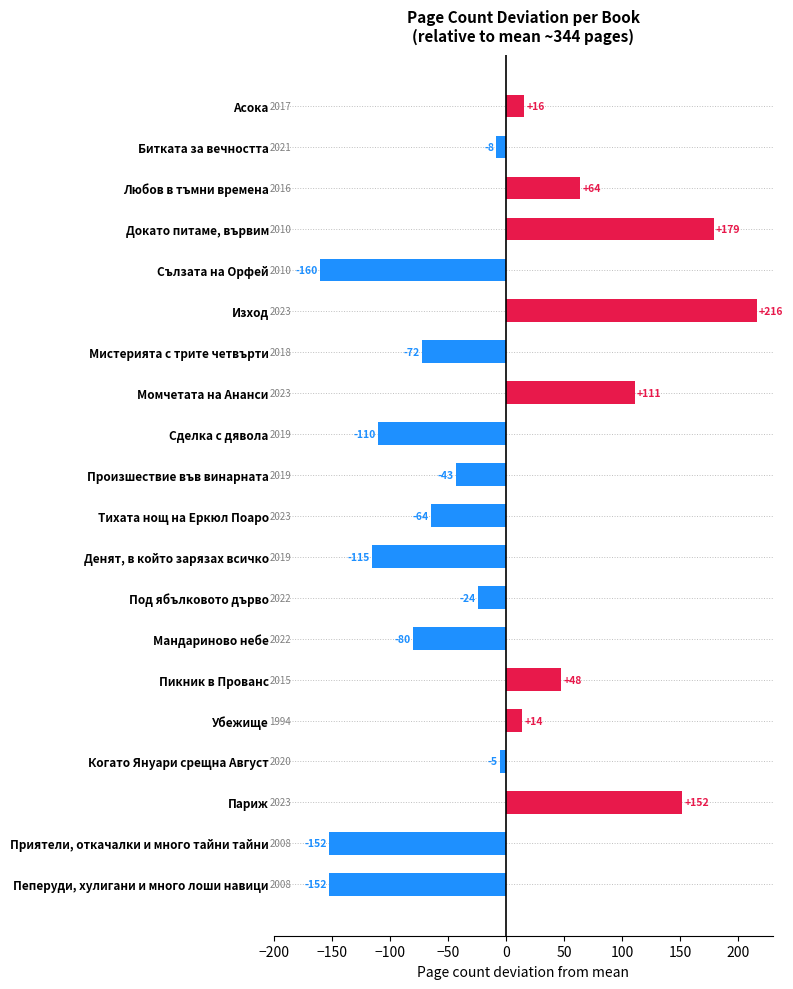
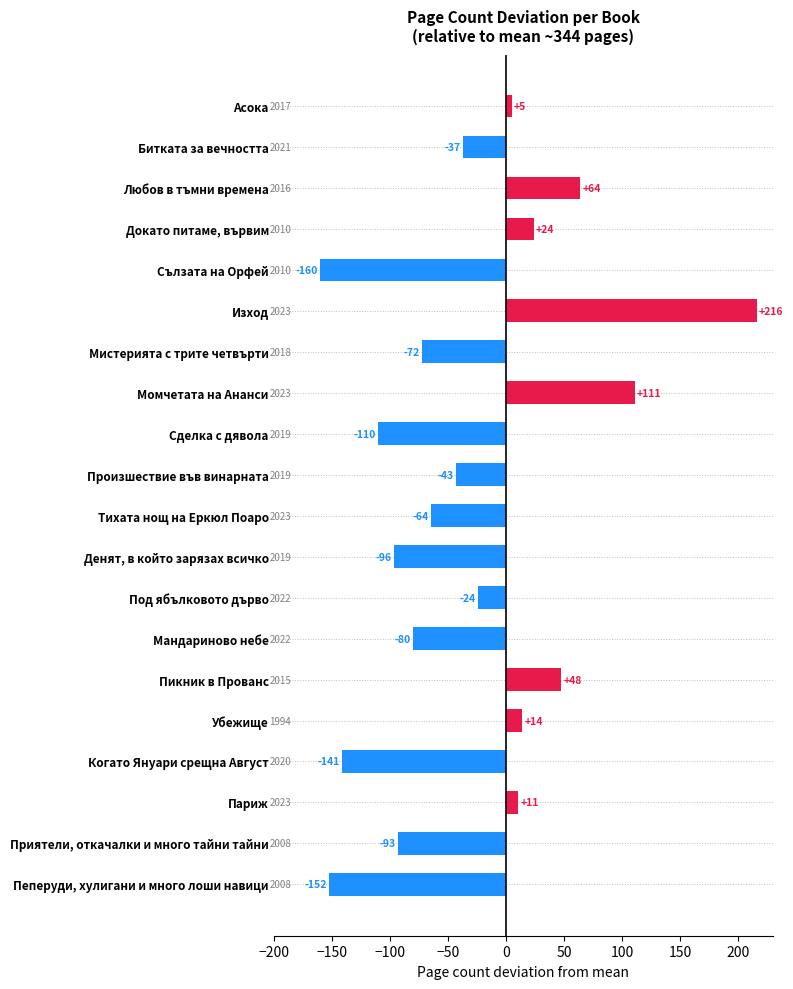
  {
-   "Асока": "+16",
-   "Битката за вечността": "-8",
+   "Асока": "+5",
+   "Битката за вечността": "-37",
    "Любов в тъмни времена": "+64",
-   "Докато питаме, вървим": "+179",
+   "Докато питаме, вървим": "+24",
    "Сълзата на Орфей": "-160",
    "Изход": "+216",
    "Мистерията с трите четвърти": "-72",
    "Момчетата на Ананси": "+111",
    "Сделка с дявола": "-110",
    "Произшествие във винарната": "-43",
    "Тихата нощ на Еркюл Поаро": "-64",
-   "Денят, в който зарязах всичко": "-115",
+   "Денят, в който зарязах всичко": "-96",
    "Под ябълковото дърво": "-24",
    "Мандариново небе": "-80",
    "Пикник в Прованс": "+48",
    "Убежище": "+14",
-   "Когато Януари срещна Август": "-5",
-   "Париж": "+152",
-   "Приятели, откачалки и много тайни тайни": "-152",
+   "Когато Януари срещна Август": "-141",
+   "Париж": "+11",
+   "Приятели, откачалки и много тайни тайни": "-93",
    "Пеперуди, хулигани и много лоши навици": "-152"
  }
